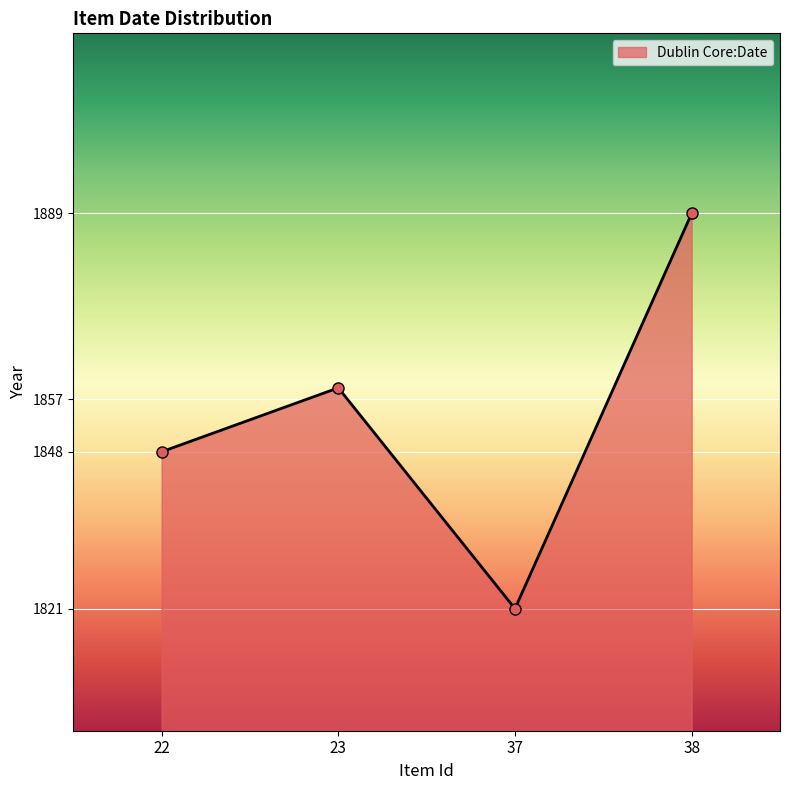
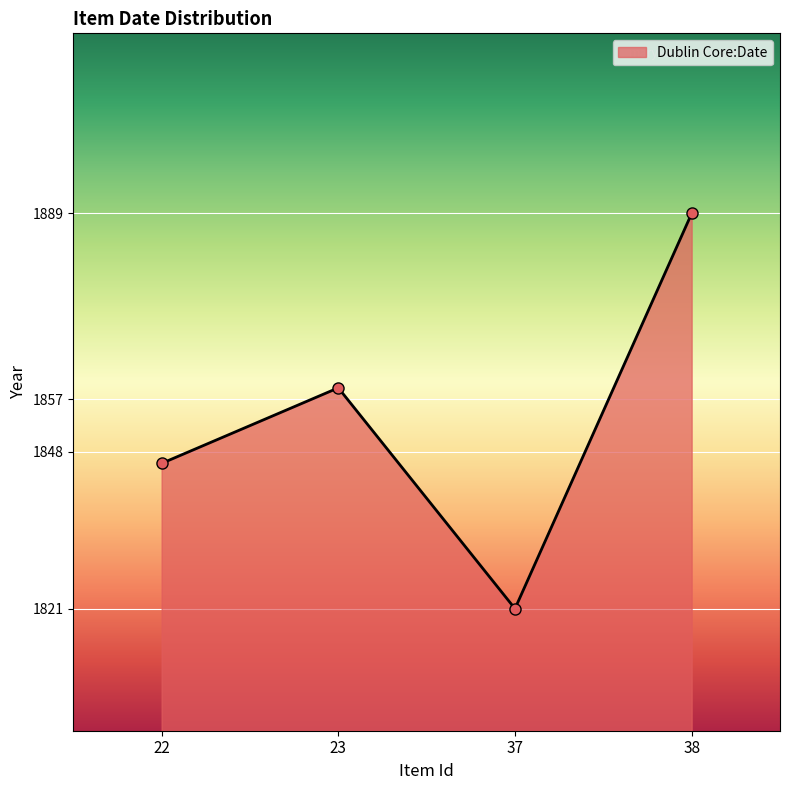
  {
-   "22": 1848,
+   "22": 1846,
    "23": 1859,
    "37": 1821,
    "38": 1889
  }
